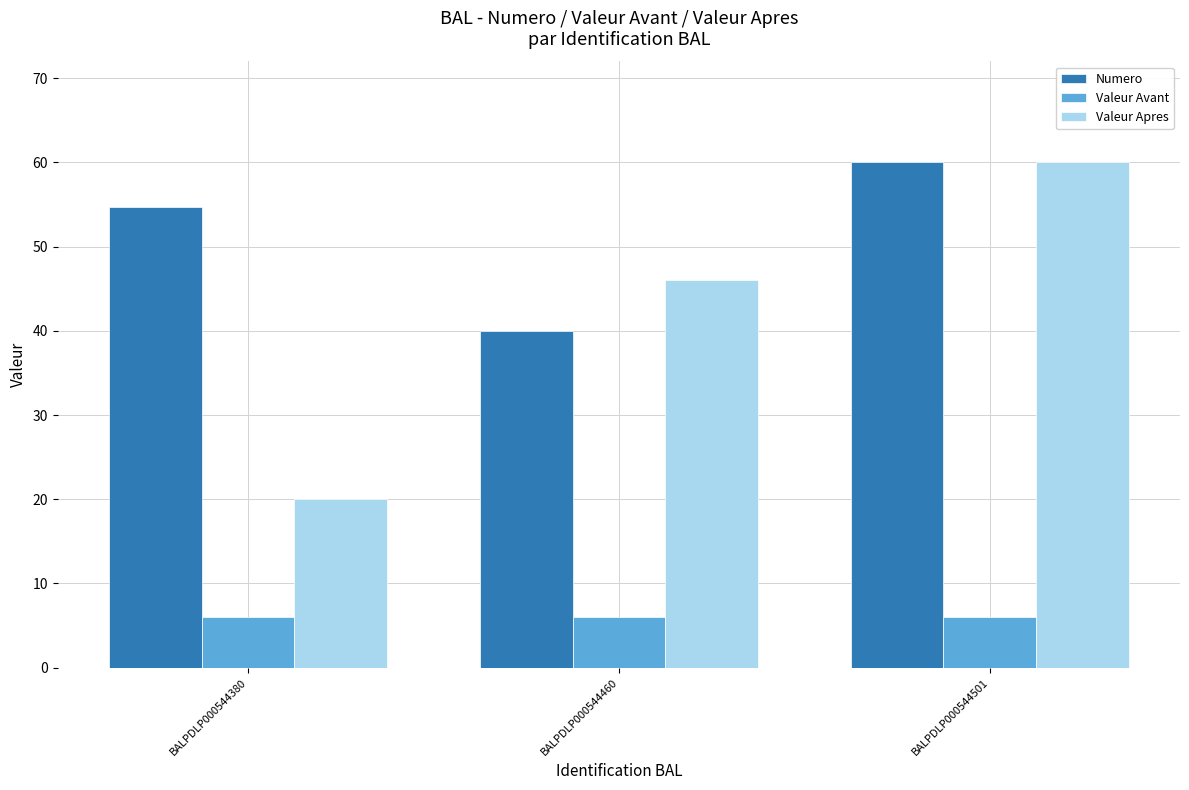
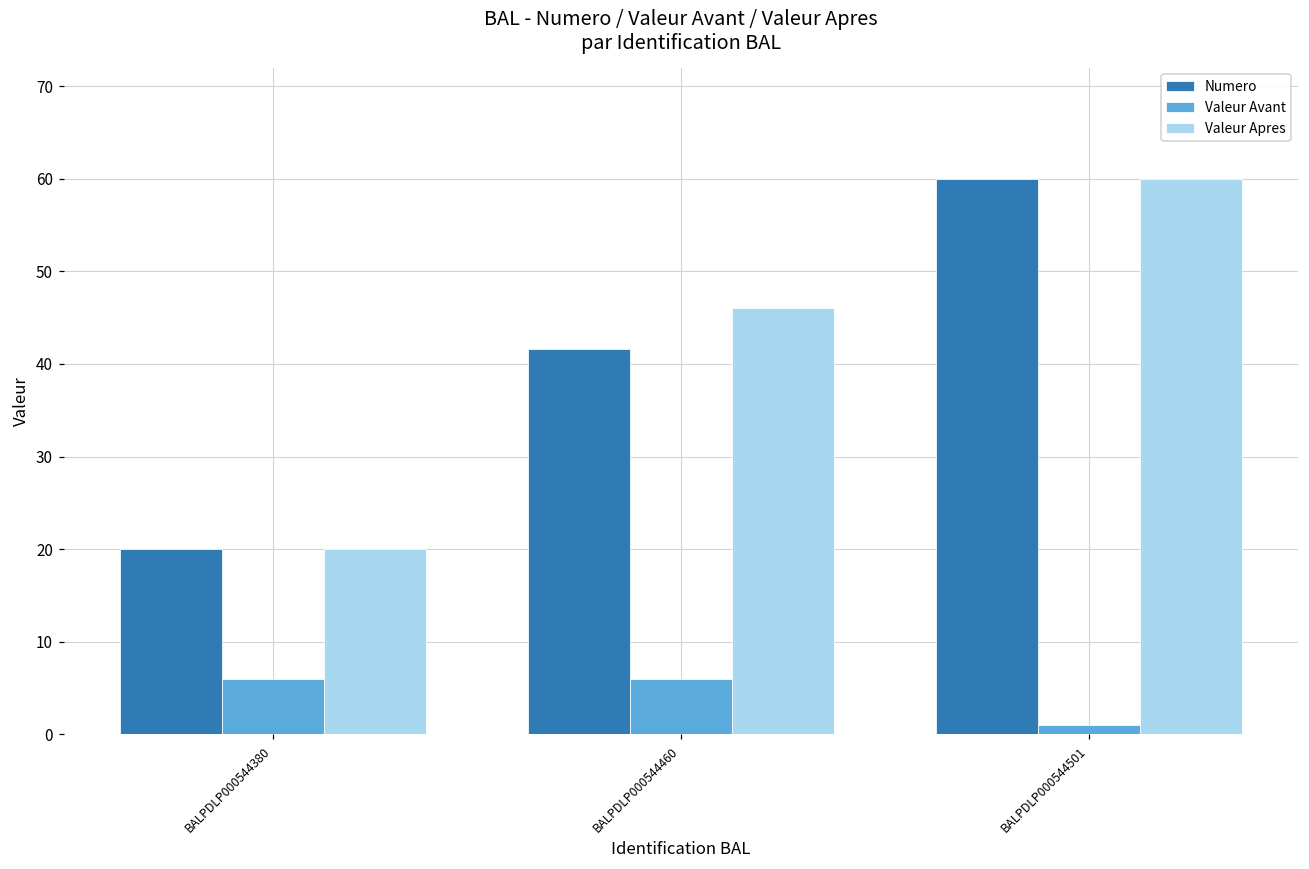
  {
    "Numero": {
-     "BALPDLP000544380": 55,
-     "BALPDLP000544460": 40,
+     "BALPDLP000544380": 20,
+     "BALPDLP000544460": 42,
      "BALPDLP000544501": 60
    },
    "Valeur Avant": {
      "BALPDLP000544380": 6,
      "BALPDLP000544460": 6,
-     "BALPDLP000544501": 6
+     "BALPDLP000544501": 1
    },
    "Valeur Apres": {
      "BALPDLP000544380": 20,
      "BALPDLP000544460": 46,
      "BALPDLP000544501": 60
    }
  }
